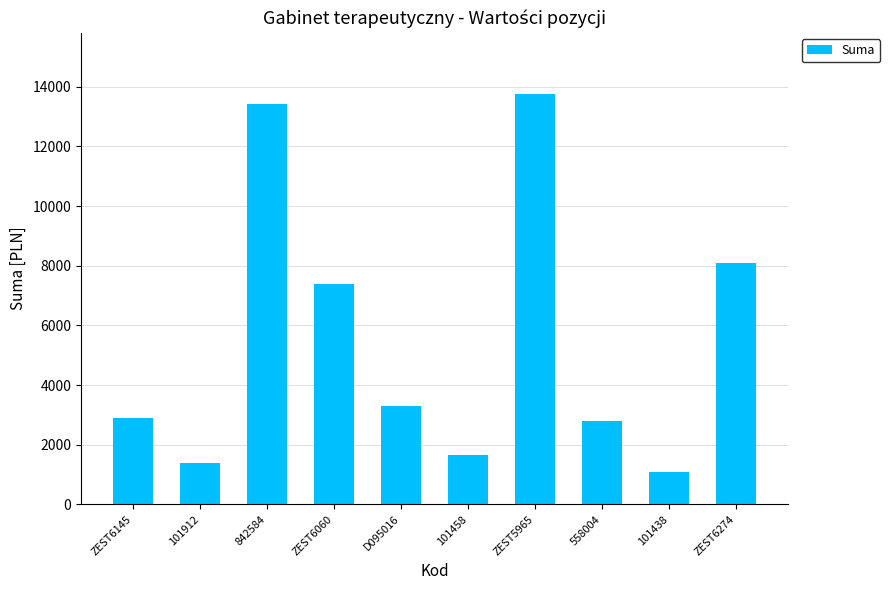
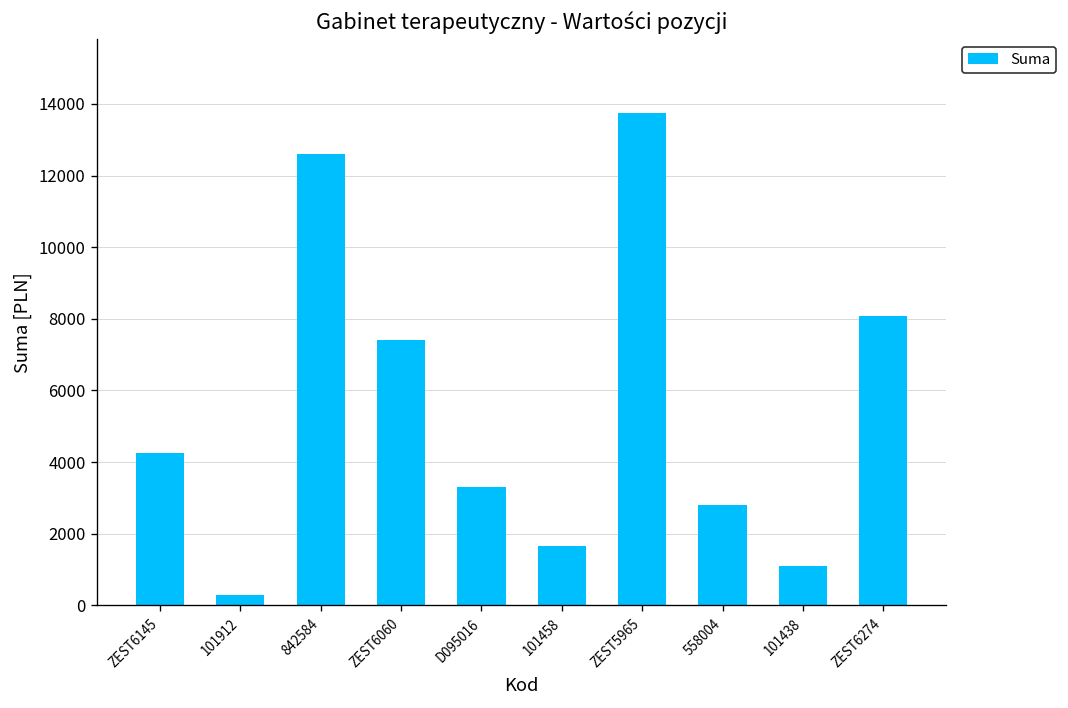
  {
-   "ZEST6145": 2900,
-   "101912": 1400,
-   "842584": 13400,
+   "ZEST6145": 4300,
+   "101912": 300,
+   "842584": 12600,
    "ZEST6060": 7400,
    "D095016": 3300,
    "101458": 1600,
    "ZEST5965": 13700,
    "558004": 2800,
    "101438": 1100,
    "ZEST6274": 8100
  }
